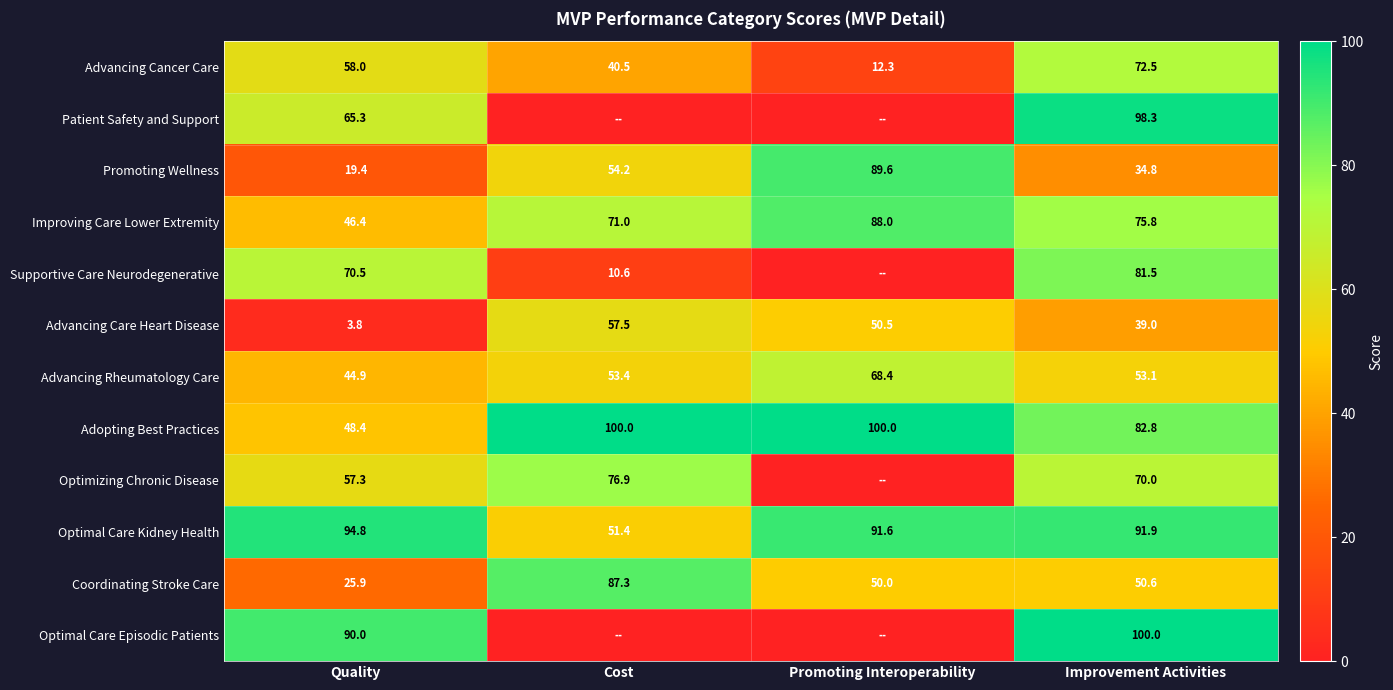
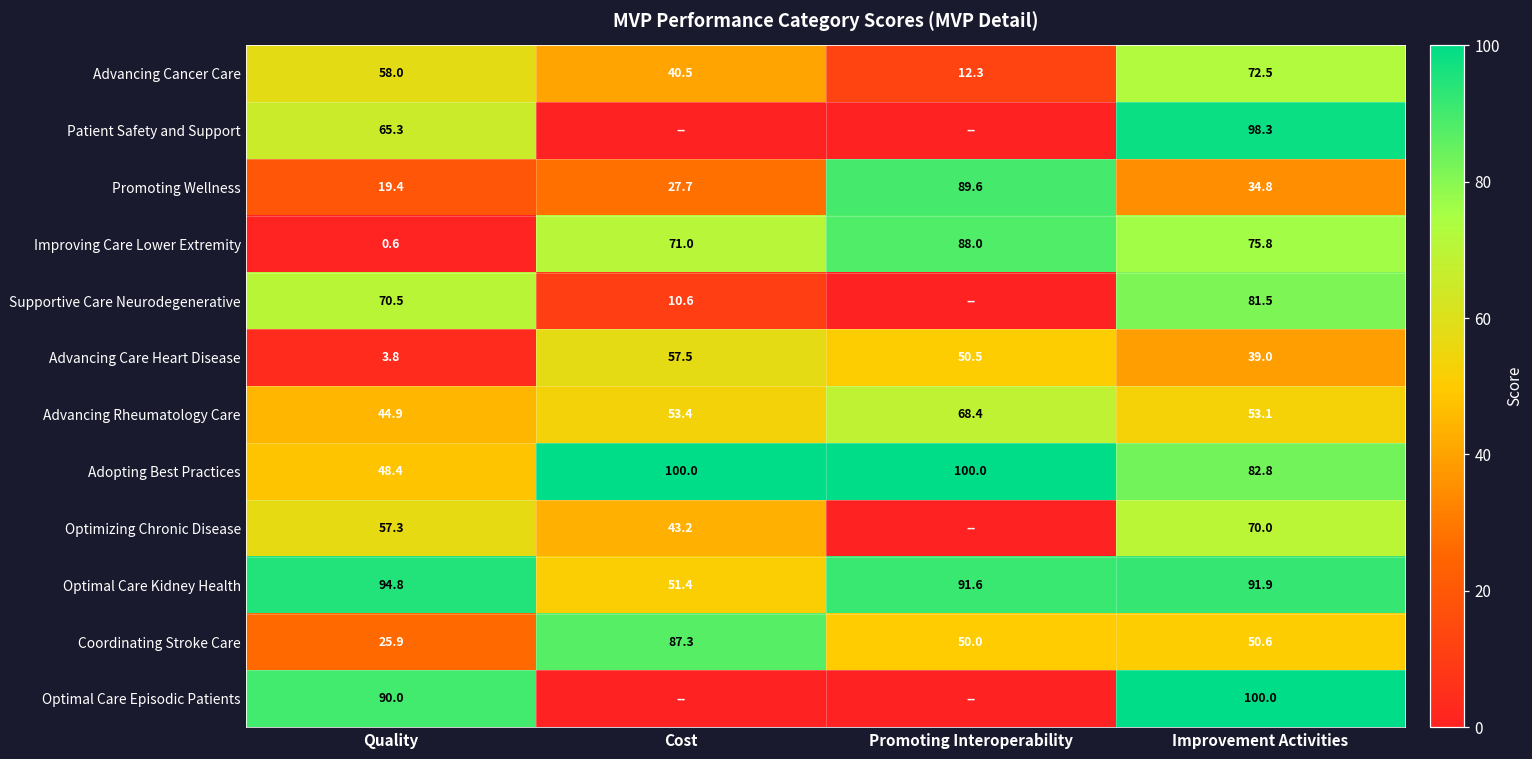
  {
    "Advancing Cancer Care": {
      "Quality": 58.0,
      "Cost": 40.5,
      "Promoting Interoperability": 12.3,
      "Improvement Activities": 72.5
    },
    "Patient Safety and Support": {
      "Quality": 65.3,
      "Improvement Activities": 98.3
    },
    "Promoting Wellness": {
      "Quality": 19.4,
-     "Cost": 54.2,
+     "Cost": 27.7,
      "Promoting Interoperability": 89.6,
      "Improvement Activities": 34.8
    },
    "Improving Care Lower Extremity": {
-     "Quality": 46.4,
+     "Quality": 0.6,
      "Cost": 71.0,
      "Promoting Interoperability": 88.0,
      "Improvement Activities": 75.8
    },
    "Supportive Care Neurodegenerative": {
      "Quality": 70.5,
      "Cost": 10.6,
      "Improvement Activities": 81.5
    },
    "Advancing Care Heart Disease": {
      "Quality": 3.8,
      "Cost": 57.5,
      "Promoting Interoperability": 50.5,
      "Improvement Activities": 39.0
    },
    "Advancing Rheumatology Care": {
      "Quality": 44.9,
      "Cost": 53.4,
      "Promoting Interoperability": 68.4,
      "Improvement Activities": 53.1
    },
    "Adopting Best Practices": {
      "Quality": 48.4,
      "Cost": 100.0,
      "Promoting Interoperability": 100.0,
      "Improvement Activities": 82.8
    },
    "Optimizing Chronic Disease": {
      "Quality": 57.3,
-     "Cost": 76.9,
+     "Cost": 43.2,
      "Improvement Activities": 70.0
    },
    "Optimal Care Kidney Health": {
      "Quality": 94.8,
      "Cost": 51.4,
      "Promoting Interoperability": 91.6,
      "Improvement Activities": 91.9
    },
    "Coordinating Stroke Care": {
      "Quality": 25.9,
      "Cost": 87.3,
      "Promoting Interoperability": 50.0,
      "Improvement Activities": 50.6
    },
    "Optimal Care Episodic Patients": {
      "Quality": 90.0,
      "Improvement Activities": 100.0
    }
  }
